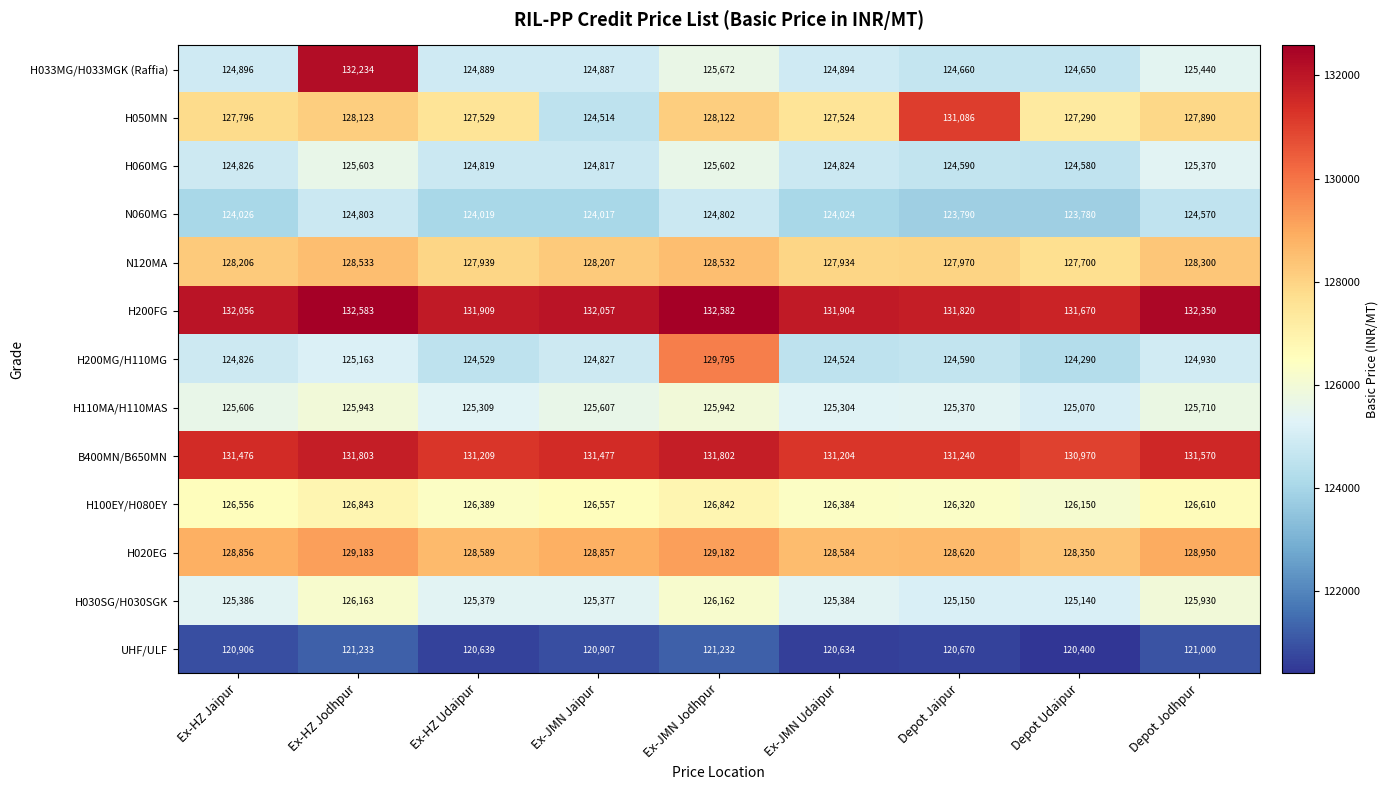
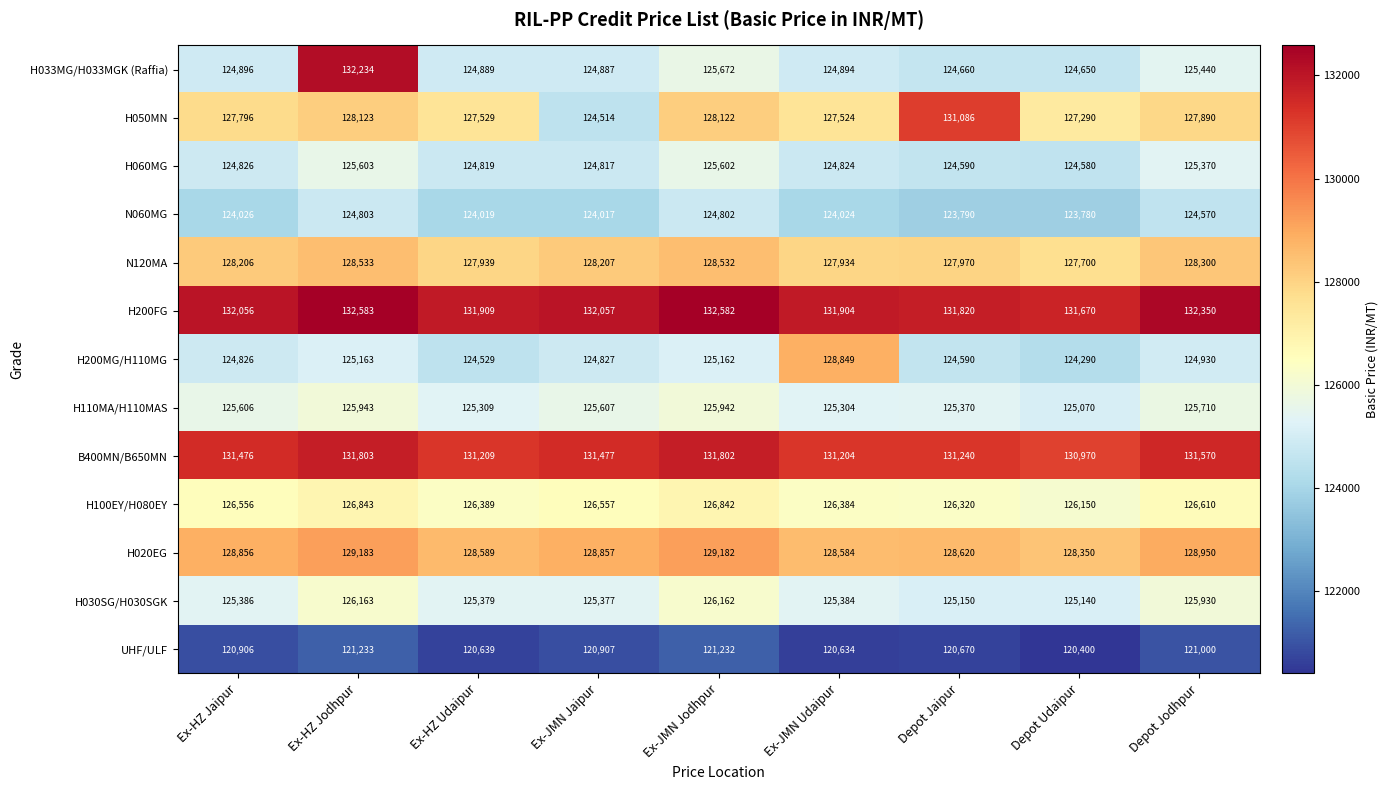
  {
    "H033MG/H033MGK (Raffia)": {
      "Ex-HZ Jaipur": "124,896",
      "Ex-HZ Jodhpur": "132,234",
      "Ex-HZ Udaipur": "124,889",
      "Ex-JMN Jaipur": "124,887",
      "Ex-JMN Jodhpur": "125,672",
      "Ex-JMN Udaipur": "124,894",
      "Depot Jaipur": "124,660",
      "Depot Udaipur": "124,650",
      "Depot Jodhpur": "125,440"
    },
    "H050MN": {
      "Ex-HZ Jaipur": "127,796",
      "Ex-HZ Jodhpur": "128,123",
      "Ex-HZ Udaipur": "127,529",
      "Ex-JMN Jaipur": "124,514",
      "Ex-JMN Jodhpur": "128,122",
      "Ex-JMN Udaipur": "127,524",
      "Depot Jaipur": "131,086",
      "Depot Udaipur": "127,290",
      "Depot Jodhpur": "127,890"
    },
    "H060MG": {
      "Ex-HZ Jaipur": "124,826",
      "Ex-HZ Jodhpur": "125,603",
      "Ex-HZ Udaipur": "124,819",
      "Ex-JMN Jaipur": "124,817",
      "Ex-JMN Jodhpur": "125,602",
      "Ex-JMN Udaipur": "124,824",
      "Depot Jaipur": "124,590",
      "Depot Udaipur": "124,580",
      "Depot Jodhpur": "125,370"
    },
    "N060MG": {
      "Ex-HZ Jaipur": "124,026",
      "Ex-HZ Jodhpur": "124,803",
      "Ex-HZ Udaipur": "124,019",
      "Ex-JMN Jaipur": "124,017",
      "Ex-JMN Jodhpur": "124,802",
      "Ex-JMN Udaipur": "124,024",
      "Depot Jaipur": "123,790",
      "Depot Udaipur": "123,780",
      "Depot Jodhpur": "124,570"
    },
    "N120MA": {
      "Ex-HZ Jaipur": "128,206",
      "Ex-HZ Jodhpur": "128,533",
      "Ex-HZ Udaipur": "127,939",
      "Ex-JMN Jaipur": "128,207",
      "Ex-JMN Jodhpur": "128,532",
      "Ex-JMN Udaipur": "127,934",
      "Depot Jaipur": "127,970",
      "Depot Udaipur": "127,700",
      "Depot Jodhpur": "128,300"
    },
    "H200FG": {
      "Ex-HZ Jaipur": "132,056",
      "Ex-HZ Jodhpur": "132,583",
      "Ex-HZ Udaipur": "131,909",
      "Ex-JMN Jaipur": "132,057",
      "Ex-JMN Jodhpur": "132,582",
      "Ex-JMN Udaipur": "131,904",
      "Depot Jaipur": "131,820",
      "Depot Udaipur": "131,670",
      "Depot Jodhpur": "132,350"
    },
    "H200MG/H110MG": {
      "Ex-HZ Jaipur": "124,826",
      "Ex-HZ Jodhpur": "125,163",
      "Ex-HZ Udaipur": "124,529",
      "Ex-JMN Jaipur": "124,827",
-     "Ex-JMN Jodhpur": "129,795",
-     "Ex-JMN Udaipur": "124,524",
+     "Ex-JMN Jodhpur": "125,162",
+     "Ex-JMN Udaipur": "128,849",
      "Depot Jaipur": "124,590",
      "Depot Udaipur": "124,290",
      "Depot Jodhpur": "124,930"
    },
    "H110MA/H110MAS": {
      "Ex-HZ Jaipur": "125,606",
      "Ex-HZ Jodhpur": "125,943",
      "Ex-HZ Udaipur": "125,309",
      "Ex-JMN Jaipur": "125,607",
      "Ex-JMN Jodhpur": "125,942",
      "Ex-JMN Udaipur": "125,304",
      "Depot Jaipur": "125,370",
      "Depot Udaipur": "125,070",
      "Depot Jodhpur": "125,710"
    },
    "B400MN/B650MN": {
      "Ex-HZ Jaipur": "131,476",
      "Ex-HZ Jodhpur": "131,803",
      "Ex-HZ Udaipur": "131,209",
      "Ex-JMN Jaipur": "131,477",
      "Ex-JMN Jodhpur": "131,802",
      "Ex-JMN Udaipur": "131,204",
      "Depot Jaipur": "131,240",
      "Depot Udaipur": "130,970",
      "Depot Jodhpur": "131,570"
    },
    "H100EY/H080EY": {
      "Ex-HZ Jaipur": "126,556",
      "Ex-HZ Jodhpur": "126,843",
      "Ex-HZ Udaipur": "126,389",
      "Ex-JMN Jaipur": "126,557",
      "Ex-JMN Jodhpur": "126,842",
      "Ex-JMN Udaipur": "126,384",
      "Depot Jaipur": "126,320",
      "Depot Udaipur": "126,150",
      "Depot Jodhpur": "126,610"
    },
    "H020EG": {
      "Ex-HZ Jaipur": "128,856",
      "Ex-HZ Jodhpur": "129,183",
      "Ex-HZ Udaipur": "128,589",
      "Ex-JMN Jaipur": "128,857",
      "Ex-JMN Jodhpur": "129,182",
      "Ex-JMN Udaipur": "128,584",
      "Depot Jaipur": "128,620",
      "Depot Udaipur": "128,350",
      "Depot Jodhpur": "128,950"
    },
    "H030SG/H030SGK": {
      "Ex-HZ Jaipur": "125,386",
      "Ex-HZ Jodhpur": "126,163",
      "Ex-HZ Udaipur": "125,379",
      "Ex-JMN Jaipur": "125,377",
      "Ex-JMN Jodhpur": "126,162",
      "Ex-JMN Udaipur": "125,384",
      "Depot Jaipur": "125,150",
      "Depot Udaipur": "125,140",
      "Depot Jodhpur": "125,930"
    },
    "UHF/ULF": {
      "Ex-HZ Jaipur": "120,906",
      "Ex-HZ Jodhpur": "121,233",
      "Ex-HZ Udaipur": "120,639",
      "Ex-JMN Jaipur": "120,907",
      "Ex-JMN Jodhpur": "121,232",
      "Ex-JMN Udaipur": "120,634",
      "Depot Jaipur": "120,670",
      "Depot Udaipur": "120,400",
      "Depot Jodhpur": "121,000"
    }
  }
